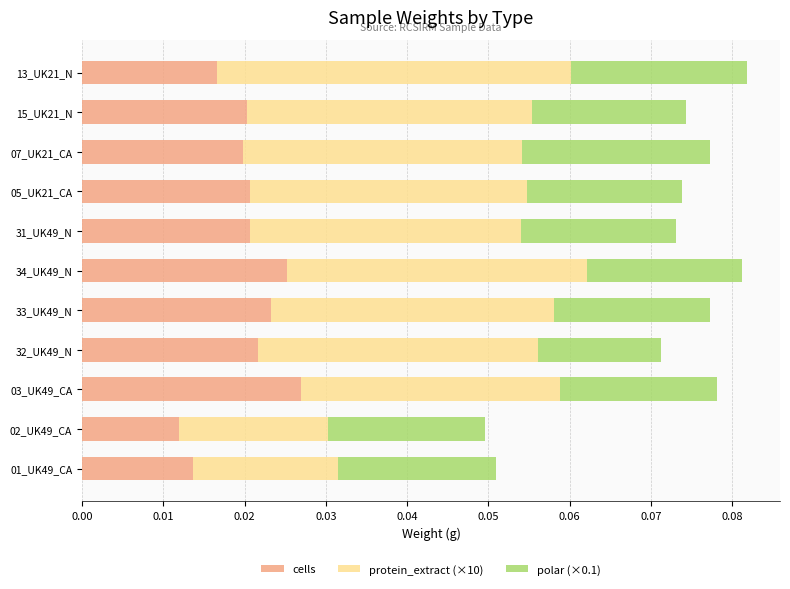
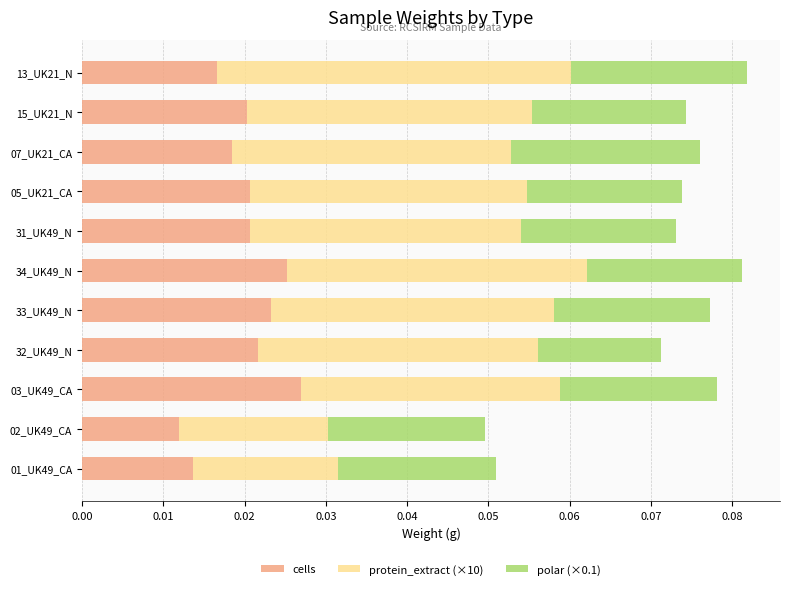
  {
    "cells": {
      "13_UK21_N": 0.017,
      "15_UK21_N": 0.020,
-     "07_UK21_CA": 0.020,
+     "07_UK21_CA": 0.019,
      "05_UK21_CA": 0.021,
      "31_UK49_N": 0.021,
      "34_UK49_N": 0.025,
      "33_UK49_N": 0.023,
      "32_UK49_N": 0.022,
      "03_UK49_CA": 0.027,
      "02_UK49_CA": 0.012,
      "01_UK49_CA": 0.014
    },
    "protein_extract (×10)": {
      "13_UK21_N": 0.044,
      "15_UK21_N": 0.035,
      "07_UK21_CA": 0.034,
      "05_UK21_CA": 0.034,
      "31_UK49_N": 0.033,
      "34_UK49_N": 0.037,
      "33_UK49_N": 0.035,
      "32_UK49_N": 0.034,
      "03_UK49_CA": 0.032,
      "02_UK49_CA": 0.018,
      "01_UK49_CA": 0.018
    },
    "polar (×0.1)": {
      "13_UK21_N": 0.022,
      "15_UK21_N": 0.019,
      "07_UK21_CA": 0.023,
      "05_UK21_CA": 0.019,
      "31_UK49_N": 0.019,
      "34_UK49_N": 0.019,
      "33_UK49_N": 0.019,
      "32_UK49_N": 0.015,
      "03_UK49_CA": 0.019,
      "02_UK49_CA": 0.019,
      "01_UK49_CA": 0.019
    }
  }
